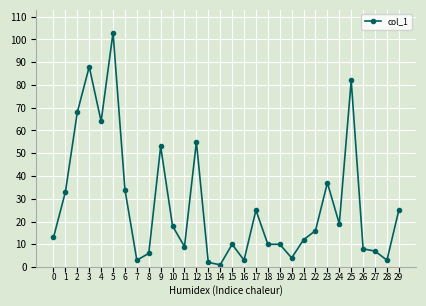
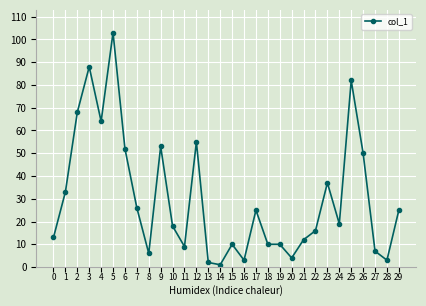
  {
    "0": 13,
    "1": 33,
    "2": 68,
    "3": 88,
    "4": 64,
    "5": 103,
-   "6": 34,
-   "7": 3,
+   "6": 52,
+   "7": 26,
    "8": 6,
    "9": 53,
    "10": 18,
    "11": 9,
    "12": 55,
    "13": 2,
    "14": 1,
    "15": 10,
    "16": 3,
    "17": 25,
    "18": 10,
    "19": 10,
    "20": 4,
    "21": 12,
    "22": 16,
    "23": 37,
    "24": 19,
    "25": 82,
-   "26": 8,
+   "26": 50,
    "27": 7,
    "28": 3,
    "29": 25
  }
